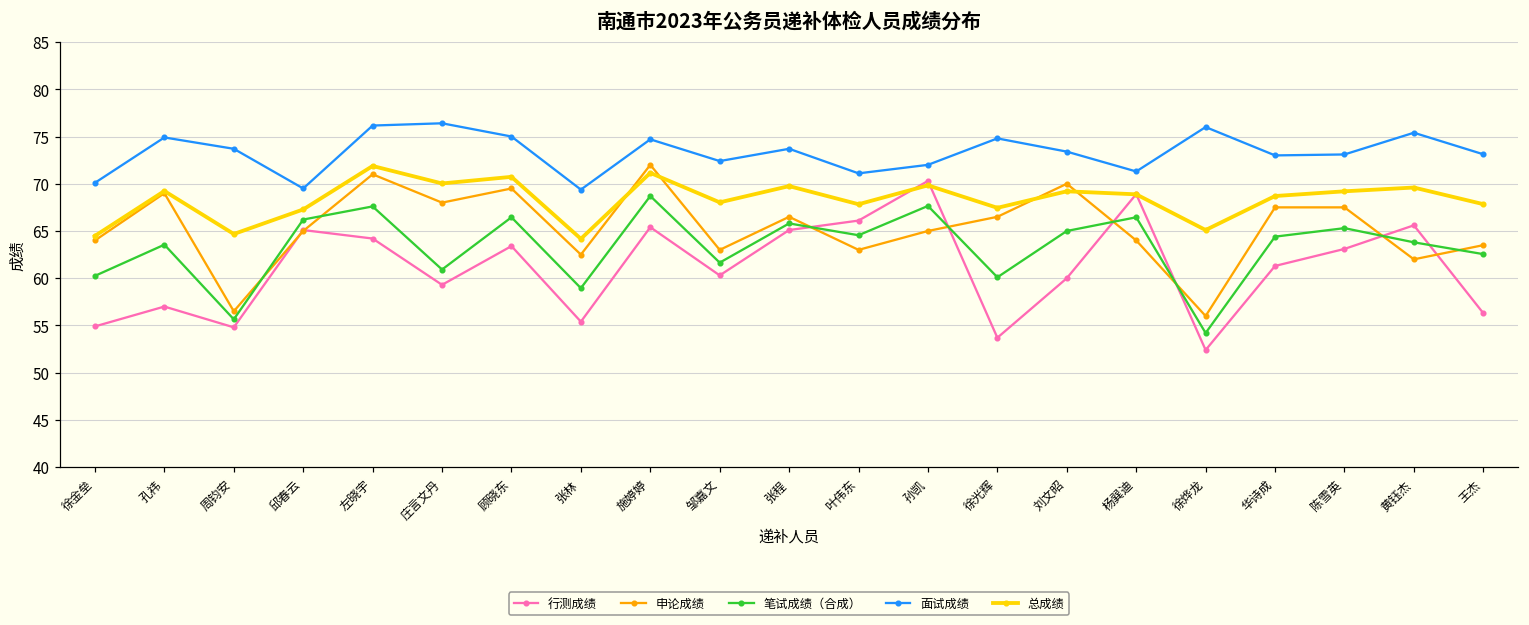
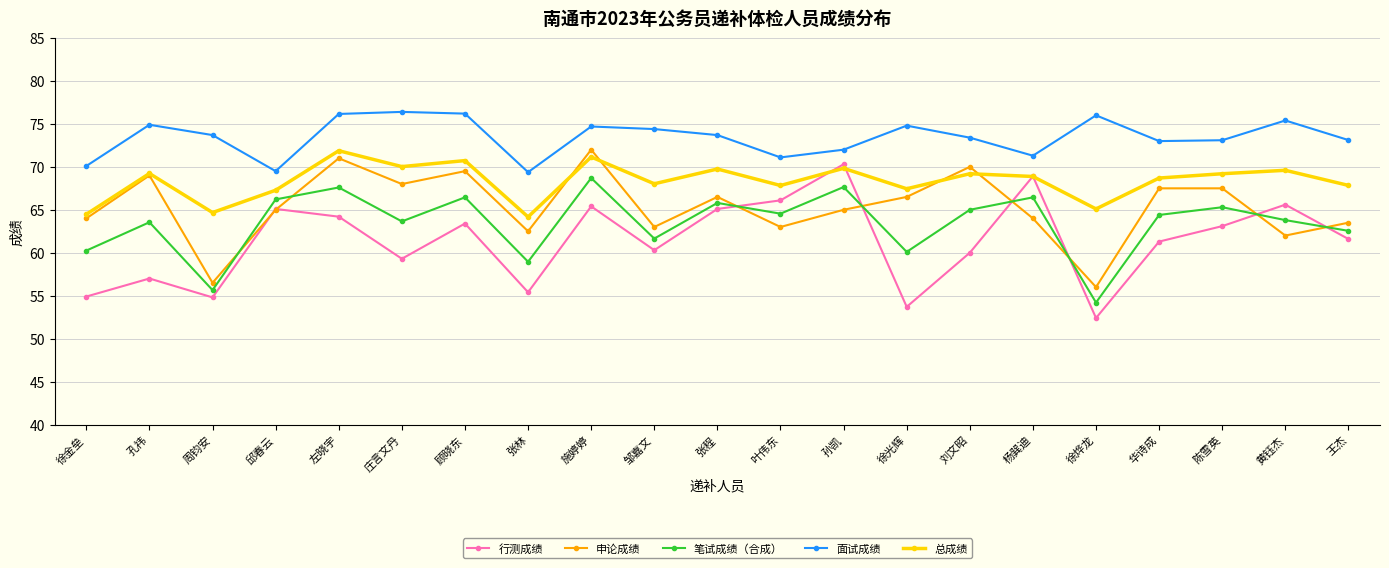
  {
    "行测成绩": {
      "徐金垒": 55,
      "孔祎": 57,
      "周钧安": 55,
      "左晓宇": 64,
      "庄言文丹": 59,
      "顾晓东": 63,
      "张林": 55,
      "施婷婷": 65,
      "邹嘉文": 60,
      "张程": 65,
      "叶伟东": 66,
      "孙凯": 70,
      "徐光辉": 54,
      "刘文昭": 60,
      "徐烨龙": 52,
      "华诗成": 61,
      "陈雪英": 63,
      "黄钰杰": 66,
-     "王杰": 56
+     "王杰": 62
    },
    "笔试成绩（合成）": {
      "徐金垒": 60,
      "孔祎": 64,
      "周钧安": 56,
      "邱春云": 66,
      "左晓宇": 68,
-     "庄言文丹": 61,
+     "庄言文丹": 64,
      "顾晓东": 66,
      "张林": 59,
      "施婷婷": 69,
      "邹嘉文": 62,
      "张程": 66,
      "叶伟东": 65,
      "孙凯": 68,
      "徐光辉": 60,
      "刘文昭": 65,
      "杨巽迪": 66,
      "徐烨龙": 54,
      "华诗成": 64,
      "陈雪英": 65,
      "黄钰杰": 64,
      "王杰": 63
    },
    "面试成绩": {
      "徐金垒": 70,
      "孔祎": 75,
      "周钧安": 74,
      "邱春云": 70,
      "左晓宇": 76,
      "庄言文丹": 76,
-     "顾晓东": 75,
+     "顾晓东": 76,
      "张林": 69,
      "施婷婷": 75,
-     "邹嘉文": 72,
+     "邹嘉文": 74,
      "张程": 74,
      "叶伟东": 71,
      "孙凯": 72,
      "徐光辉": 75,
      "刘文昭": 73,
      "杨巽迪": 71,
      "徐烨龙": 76,
      "华诗成": 73,
      "陈雪英": 73,
      "黄钰杰": 75,
      "王杰": 73
    }
  }
